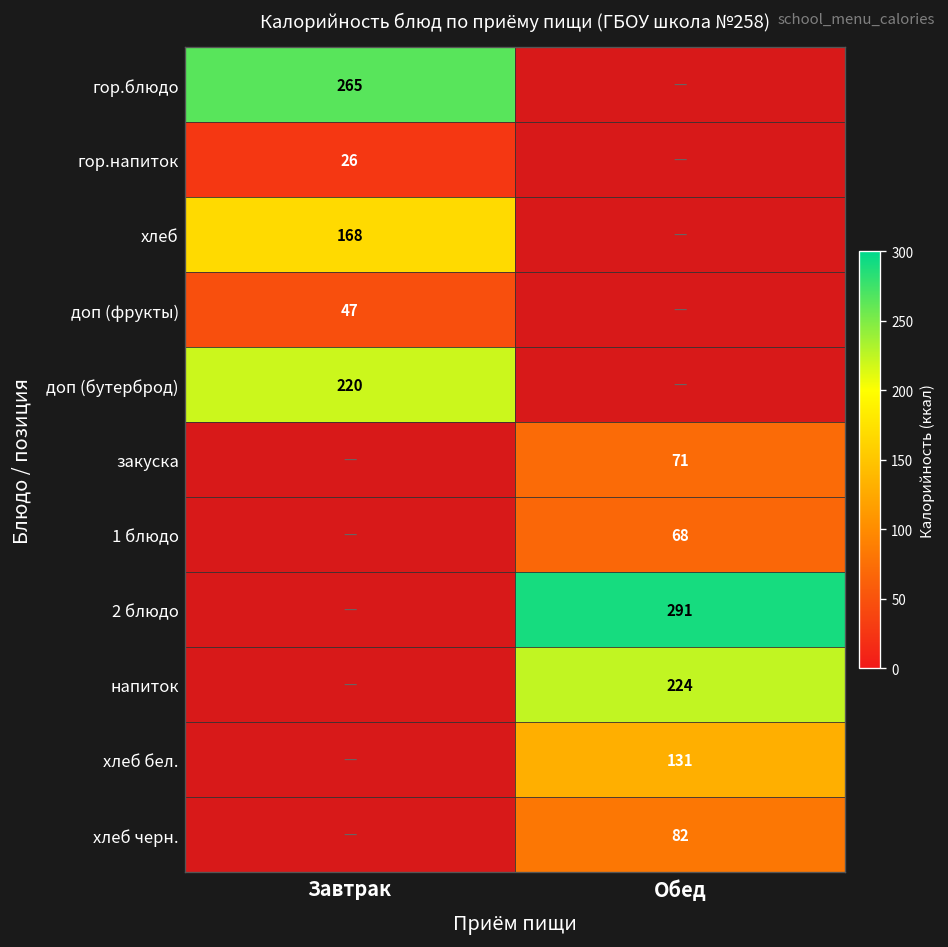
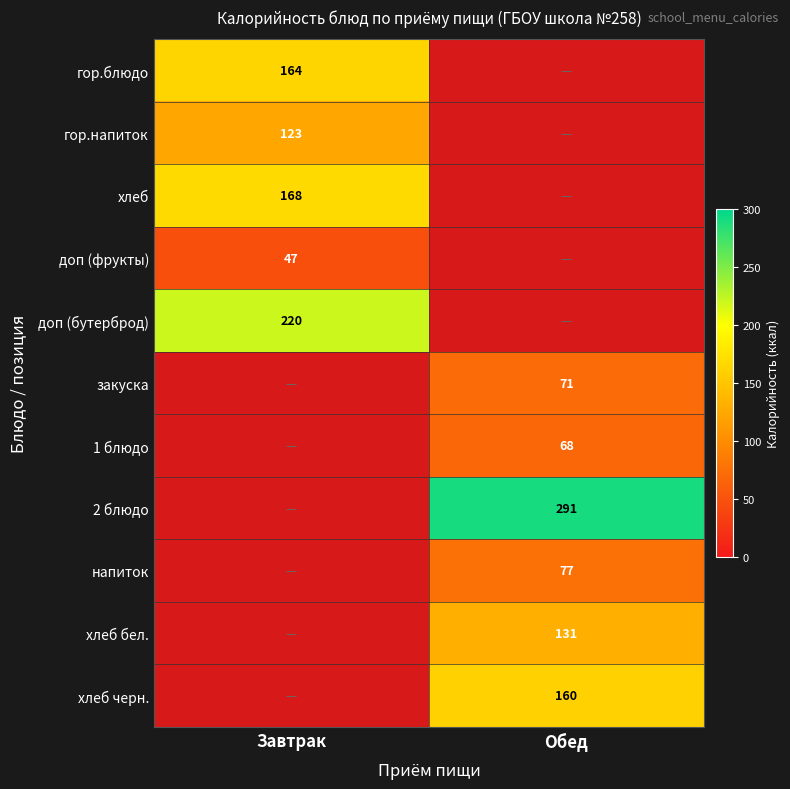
  {
    "гор.блюдо": {
-     "Завтрак": 265
+     "Завтрак": 164
    },
    "гор.напиток": {
-     "Завтрак": 26
+     "Завтрак": 123
    },
    "хлеб": {
      "Завтрак": 168
    },
    "доп (фрукты)": {
      "Завтрак": 47
    },
    "доп (бутерброд)": {
      "Завтрак": 220
    },
    "закуска": {
      "Обед": 71
    },
    "1 блюдо": {
      "Обед": 68
    },
    "2 блюдо": {
      "Обед": 291
    },
    "напиток": {
-     "Обед": 224
+     "Обед": 77
    },
    "хлеб бел.": {
      "Обед": 131
    },
    "хлеб черн.": {
-     "Обед": 82
+     "Обед": 160
    }
  }
